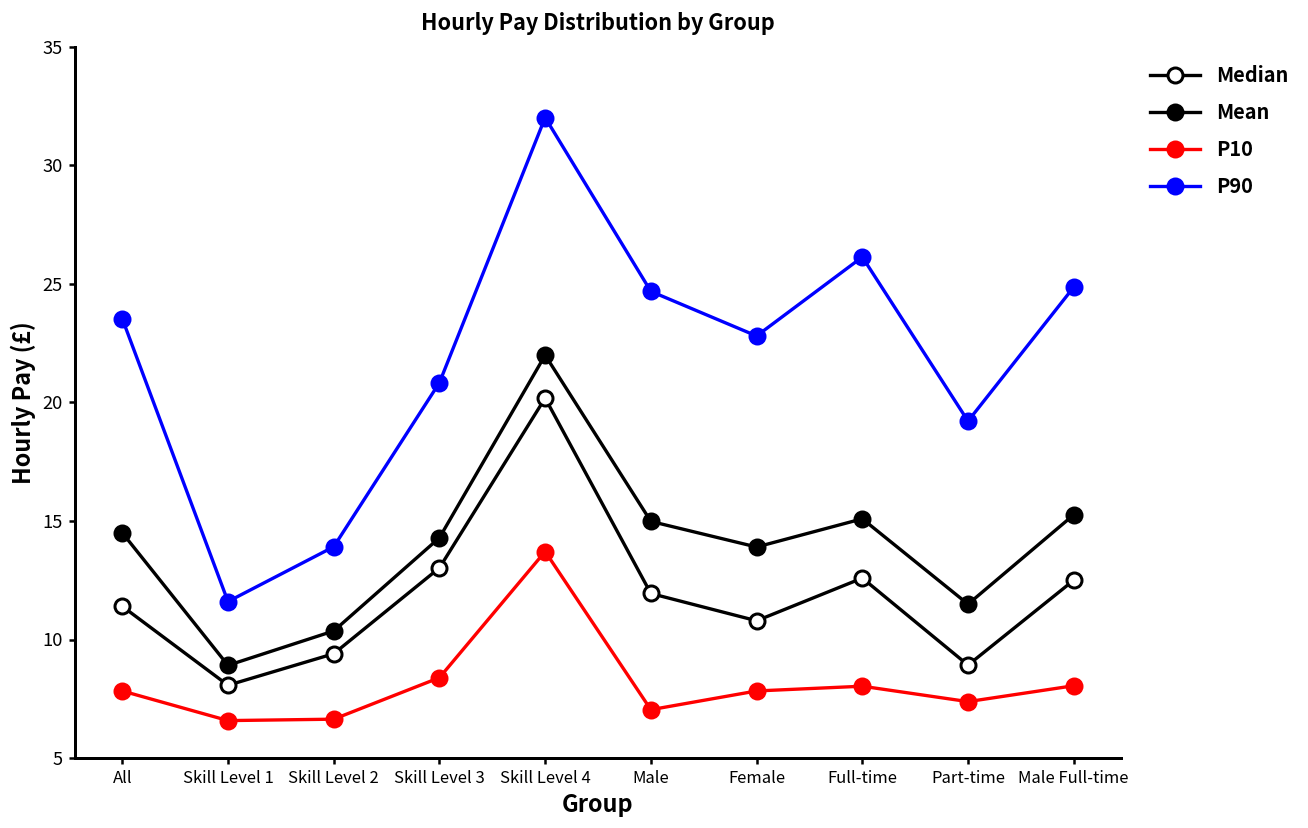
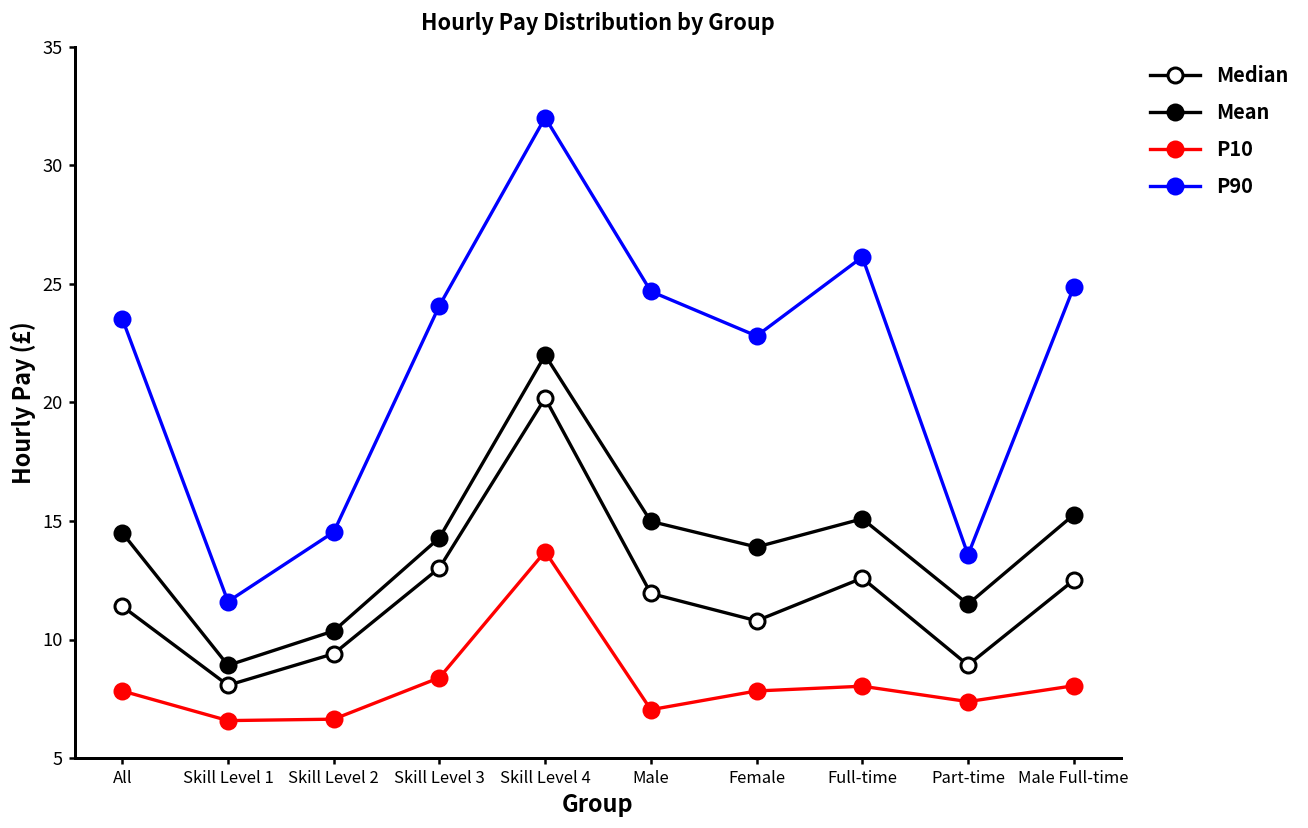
  {
    "P10": {
      "All": 7.8,
      "Skill Level 1": 6.6,
      "Skill Level 2": 6.6,
      "Skill Level 3": 8.4,
      "Skill Level 4": 13.7,
      "Male": 7.0,
      "Female": 7.8,
      "Full-time": 8.0,
      "Part-time": 7.4,
      "Male Full-time": 8.1
    },
    "P90": {
      "All": 23.5,
      "Skill Level 1": 11.6,
-     "Skill Level 2": 13.9,
-     "Skill Level 3": 20.8,
+     "Skill Level 2": 14.5,
+     "Skill Level 3": 24.1,
      "Skill Level 4": 32.0,
      "Male": 24.7,
      "Female": 22.8,
      "Full-time": 26.1,
-     "Part-time": 19.2,
+     "Part-time": 13.6,
      "Male Full-time": 24.9
    }
  }
